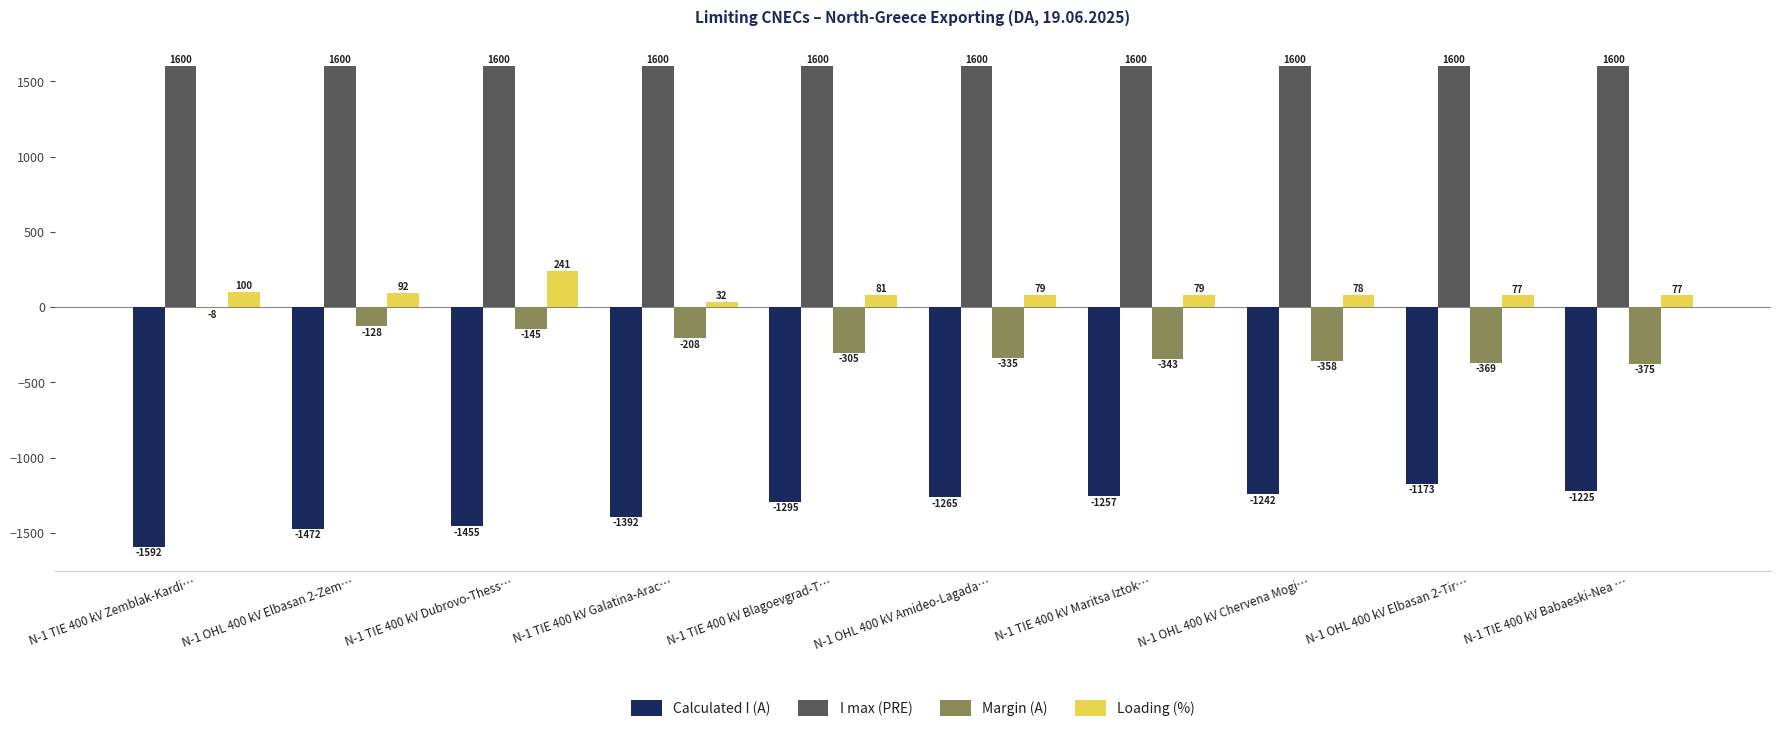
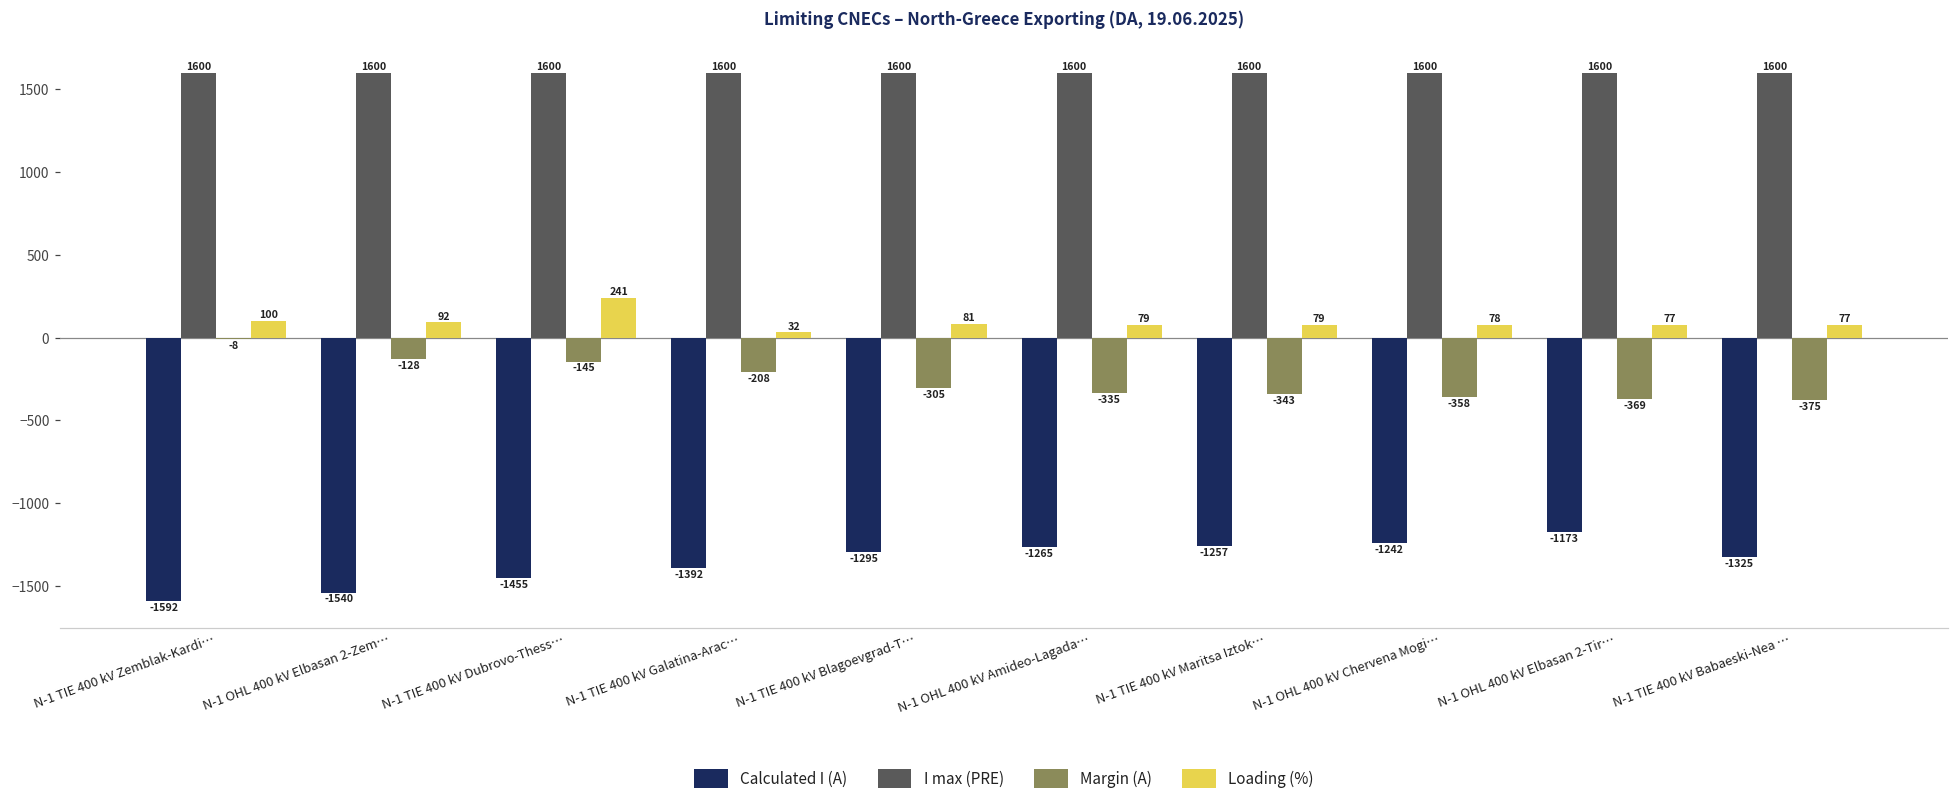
  {
    "Calculated I (A)": {
      "N-1 TIE 400 kV Zemblak-Kardi…": -1592,
-     "N-1 OHL 400 kV Elbasan 2-Zem…": -1472,
+     "N-1 OHL 400 kV Elbasan 2-Zem…": -1540,
      "N-1 TIE 400 kV Dubrovo-Thess…": -1455,
      "N-1 TIE 400 kV Galatina-Arac…": -1392,
      "N-1 TIE 400 kV Blagoevgrad-T…": -1295,
      "N-1 OHL 400 kV Amideo-Lagada…": -1265,
      "N-1 TIE 400 kV Maritsa Iztok…": -1257,
      "N-1 OHL 400 kV Chervena Mogi…": -1242,
      "N-1 OHL 400 kV Elbasan 2-Tir…": -1173,
-     "N-1 TIE 400 kV Babaeski-Nea …": -1225
+     "N-1 TIE 400 kV Babaeski-Nea …": -1325
    },
    "I max (PRE)": {
      "N-1 TIE 400 kV Zemblak-Kardi…": 1600,
      "N-1 OHL 400 kV Elbasan 2-Zem…": 1600,
      "N-1 TIE 400 kV Dubrovo-Thess…": 1600,
      "N-1 TIE 400 kV Galatina-Arac…": 1600,
      "N-1 TIE 400 kV Blagoevgrad-T…": 1600,
      "N-1 OHL 400 kV Amideo-Lagada…": 1600,
      "N-1 TIE 400 kV Maritsa Iztok…": 1600,
      "N-1 OHL 400 kV Chervena Mogi…": 1600,
      "N-1 OHL 400 kV Elbasan 2-Tir…": 1600,
      "N-1 TIE 400 kV Babaeski-Nea …": 1600
    },
    "Margin (A)": {
      "N-1 TIE 400 kV Zemblak-Kardi…": -8,
      "N-1 OHL 400 kV Elbasan 2-Zem…": -128,
      "N-1 TIE 400 kV Dubrovo-Thess…": -145,
      "N-1 TIE 400 kV Galatina-Arac…": -208,
      "N-1 TIE 400 kV Blagoevgrad-T…": -305,
      "N-1 OHL 400 kV Amideo-Lagada…": -335,
      "N-1 TIE 400 kV Maritsa Iztok…": -343,
      "N-1 OHL 400 kV Chervena Mogi…": -358,
      "N-1 OHL 400 kV Elbasan 2-Tir…": -369,
      "N-1 TIE 400 kV Babaeski-Nea …": -375
    },
    "Loading (%)": {
      "N-1 TIE 400 kV Zemblak-Kardi…": 100,
      "N-1 OHL 400 kV Elbasan 2-Zem…": 92,
      "N-1 TIE 400 kV Dubrovo-Thess…": 241,
      "N-1 TIE 400 kV Galatina-Arac…": 32,
      "N-1 TIE 400 kV Blagoevgrad-T…": 81,
      "N-1 OHL 400 kV Amideo-Lagada…": 79,
      "N-1 TIE 400 kV Maritsa Iztok…": 79,
      "N-1 OHL 400 kV Chervena Mogi…": 78,
      "N-1 OHL 400 kV Elbasan 2-Tir…": 77,
      "N-1 TIE 400 kV Babaeski-Nea …": 77
    }
  }
